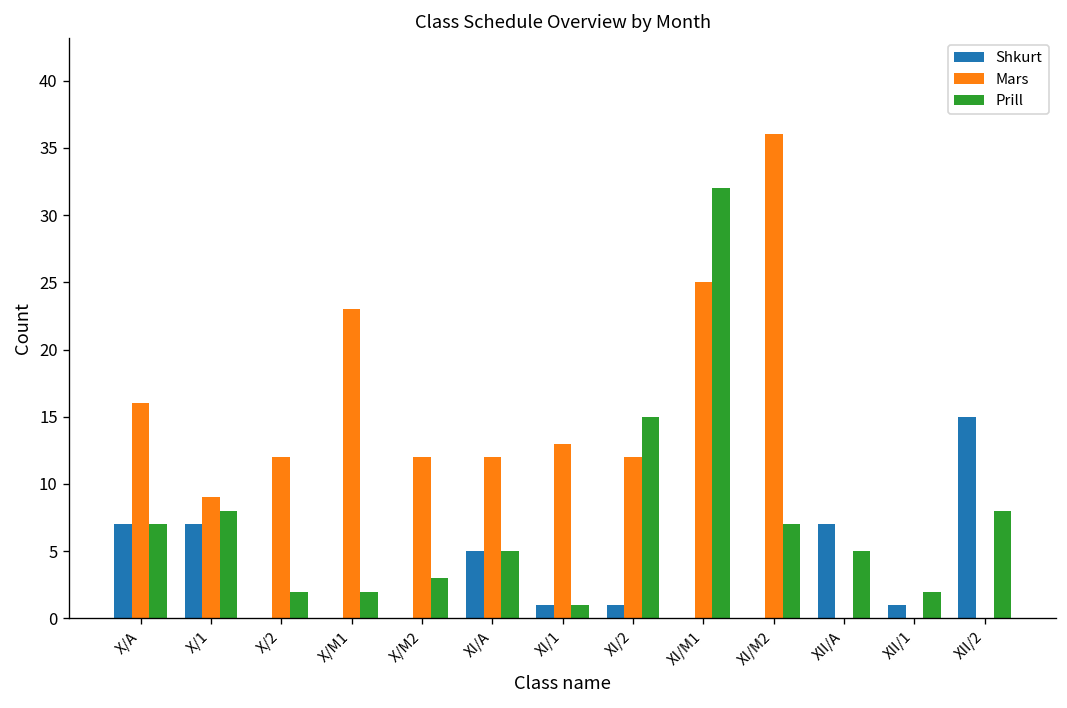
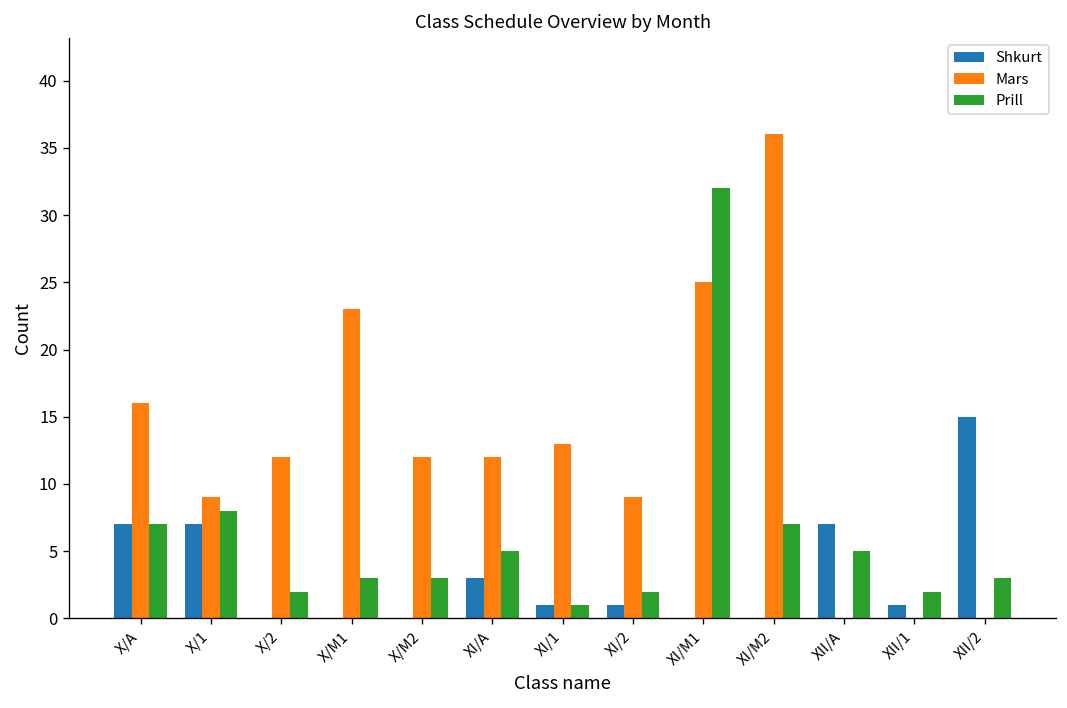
  {
    "Shkurt": {
      "X/A": 7,
      "X/1": 7,
      "X/2": 0,
      "X/M1": 0,
      "X/M2": 0,
-     "XI/A": 5,
+     "XI/A": 3,
      "XI/1": 1,
      "XI/2": 1,
      "XI/M1": 0,
      "XI/M2": 0,
      "XII/A": 7,
      "XII/1": 1,
      "XII/2": 15
    },
    "Mars": {
      "X/A": 16,
      "X/1": 9,
      "X/2": 12,
      "X/M1": 23,
      "X/M2": 12,
      "XI/A": 12,
      "XI/1": 13,
-     "XI/2": 12,
+     "XI/2": 9,
      "XI/M1": 25,
      "XI/M2": 36,
      "XII/A": 0,
      "XII/1": 0,
      "XII/2": 0
    },
    "Prill": {
      "X/A": 7,
      "X/1": 8,
      "X/2": 2,
-     "X/M1": 2,
+     "X/M1": 3,
      "X/M2": 3,
      "XI/A": 5,
      "XI/1": 1,
-     "XI/2": 15,
+     "XI/2": 2,
      "XI/M1": 32,
      "XI/M2": 7,
      "XII/A": 5,
      "XII/1": 2,
-     "XII/2": 8
+     "XII/2": 3
    }
  }
